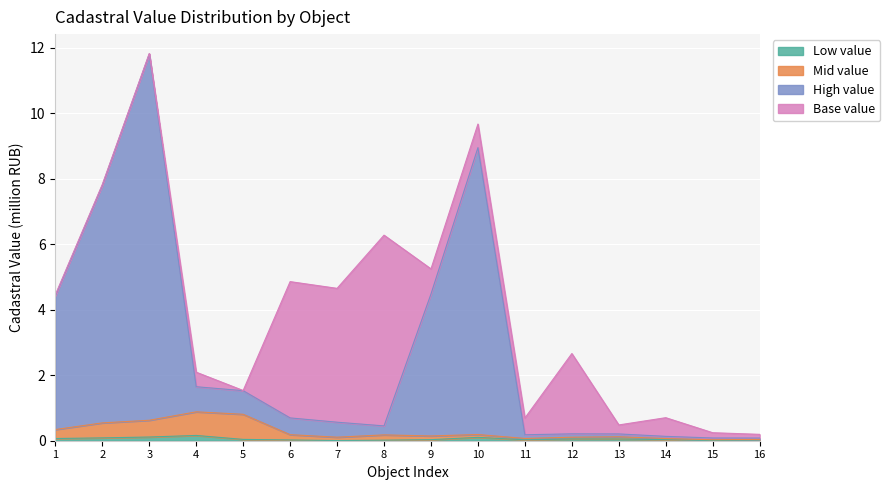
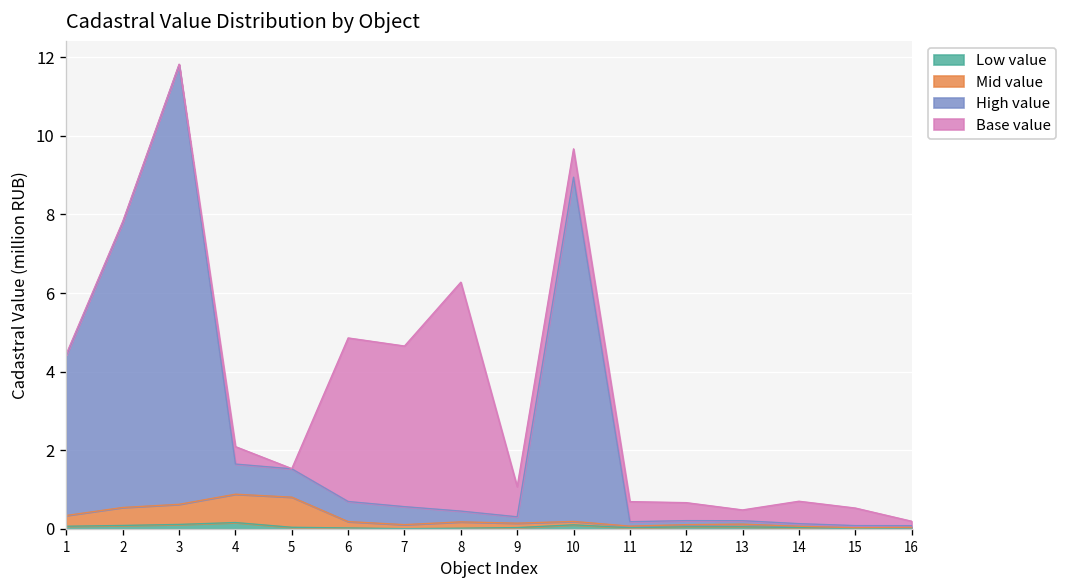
  {
    "Low value": {
      "1": 0.1,
      "2": 0.1,
      "3": 0.1,
      "4": 0.2,
      "5": 0.0,
      "6": 0.0,
      "7": 0.0,
      "8": 0.0,
      "9": 0.0,
      "10": 0.1
    },
    "Mid value": {
      "1": 0.3,
      "2": 0.5,
      "3": 0.5,
      "4": 0.7,
      "5": 0.8,
      "6": 0.2,
      "7": 0.1,
      "8": 0.2,
      "9": 0.1,
      "10": 0.1
    },
    "High value": {
      "4": 0.8,
      "6": 0.5,
      "7": 0.5,
      "8": 0.3,
-     "9": 4.3,
+     "9": 0.2,
      "10": 8.8,
      "11": 0.1,
      "12": 0.1,
      "13": 0.1
    },
    "Base value": {
      "4": 0.4,
      "6": 4.2,
      "7": 4.1,
      "8": 5.8,
      "9": 0.8,
      "10": 0.7,
      "11": 0.5,
-     "12": 2.5,
+     "12": 0.5,
      "13": 0.3,
      "14": 0.6,
-     "15": 0.2,
+     "15": 0.4,
      "16": 0.1
    }
  }
